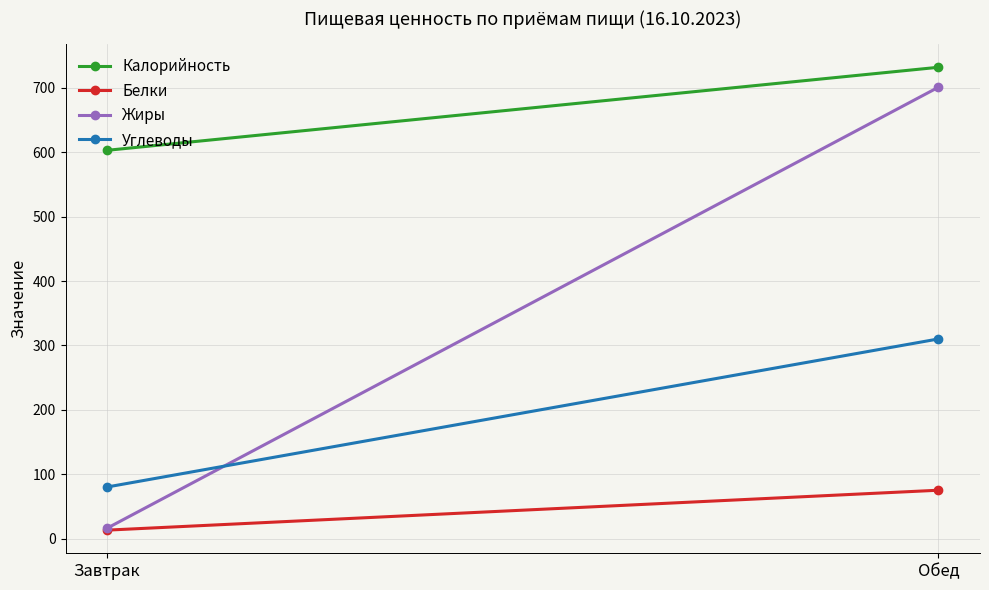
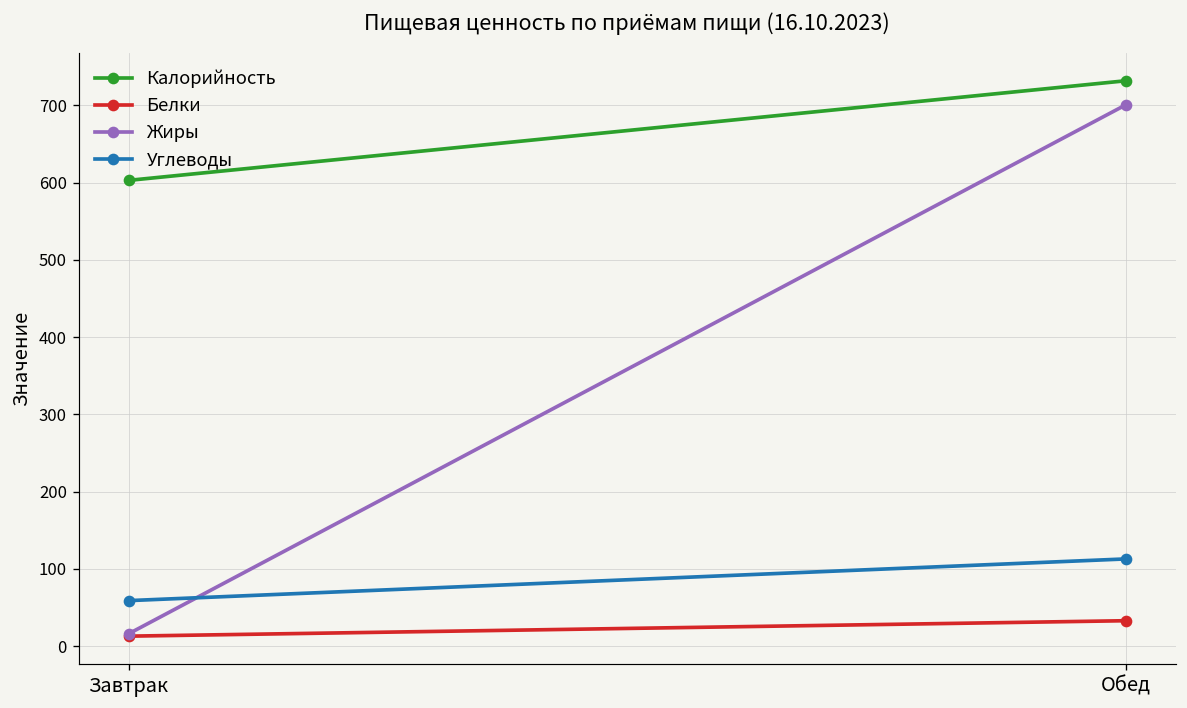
  {
    "Калорийность": {
      "Завтрак": 600,
      "Обед": 730
    },
    "Белки": {
-     "Обед": 80
+     "Обед": 30
    },
    "Жиры": {
      "Обед": 700
    },
    "Углеводы": {
-     "Завтрак": 80,
-     "Обед": 310
+     "Завтрак": 60,
+     "Обед": 110
    }
  }
